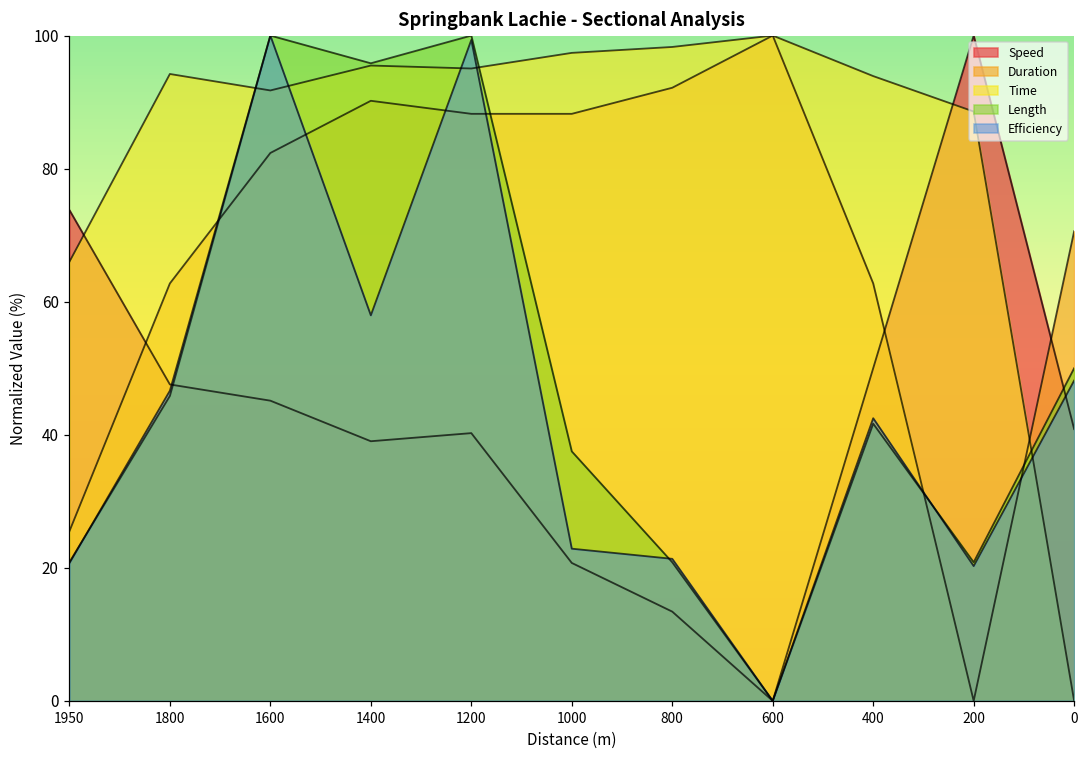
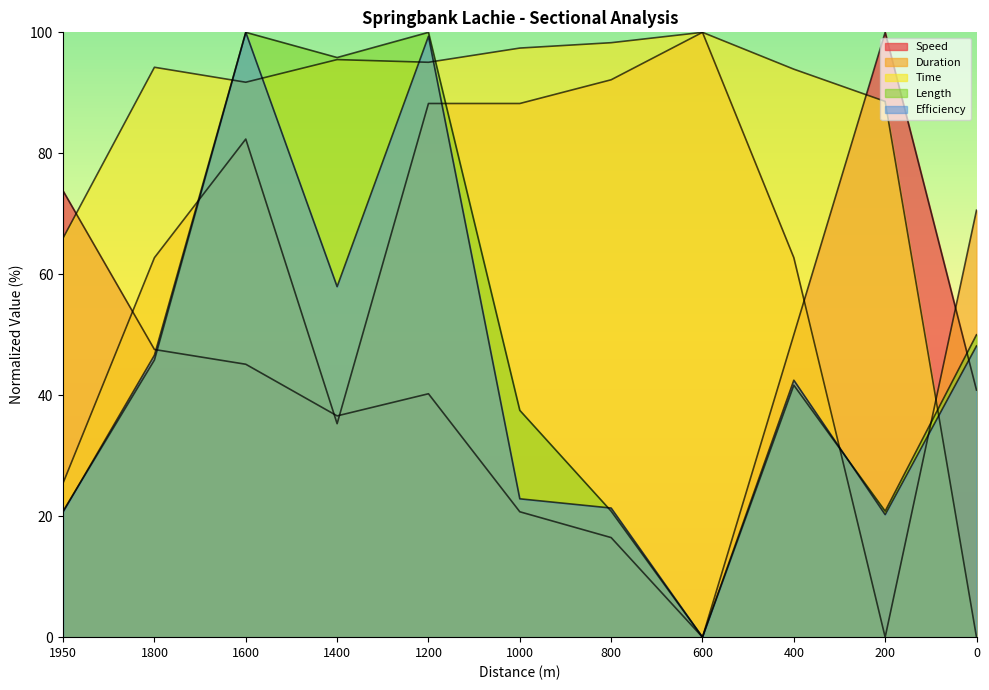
  {
    "Speed": {
      "1950": 74,
      "1800": 48,
      "1600": 45,
-     "1400": 39,
+     "1400": 37,
      "1200": 40,
      "1000": 21,
-     "800": 13,
+     "800": 16,
      "400": 50,
      "200": 100,
      "0": 41
    },
    "Duration": {
      "1950": 25,
      "1800": 63,
      "1600": 82,
-     "1400": 90,
+     "1400": 35,
      "1200": 88,
      "1000": 88,
      "800": 92,
      "400": 63,
      "200": 0,
      "0": 71
    },
    "Time": {
      "1950": 66,
      "1800": 94,
      "1600": 92,
      "1200": 95,
      "1000": 97,
      "800": 98,
      "400": 94,
      "0": 0
    },
    "Length": {
      "1800": 46,
      "1200": 100,
      "1000": 37,
      "800": 21,
      "400": 42,
      "200": 21,
      "0": 50
    },
    "Efficiency": {
      "1800": 47,
      "1400": 58,
      "1200": 99,
      "1000": 23,
      "800": 21,
      "400": 42,
      "200": 20,
      "0": 48
    }
  }
